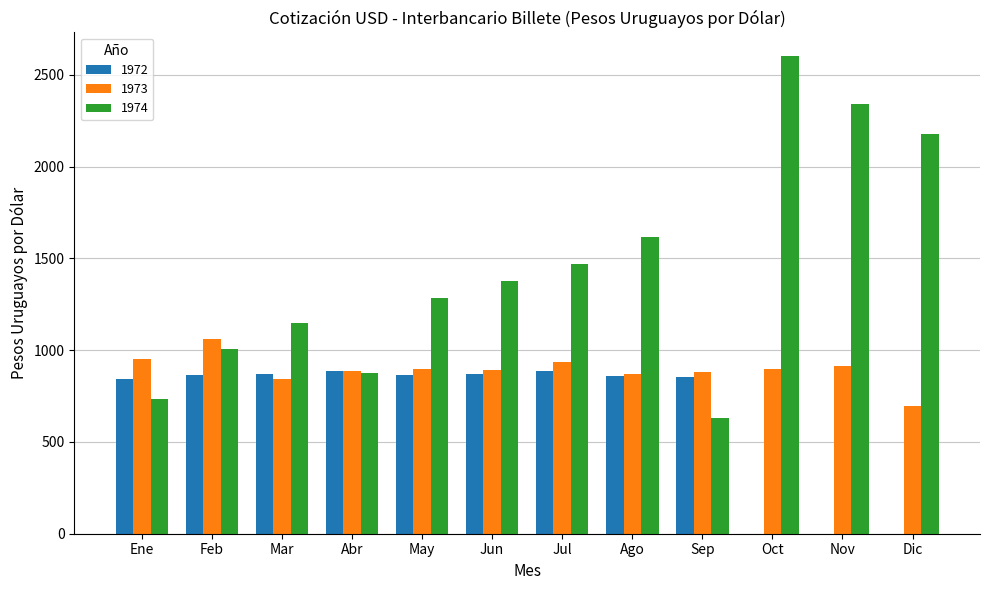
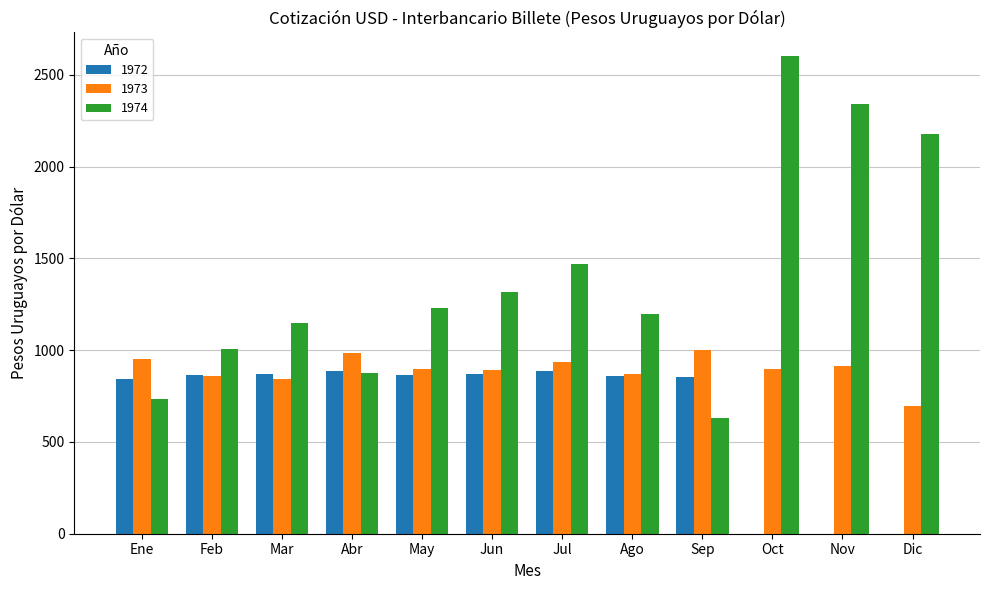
  {
    "1973": {
      "Ene": 950,
-     "Feb": 1060,
+     "Feb": 860,
      "Mar": 840,
-     "Abr": 890,
+     "Abr": 980,
      "May": 900,
      "Jun": 890,
      "Jul": 930,
      "Ago": 870,
-     "Sep": 880,
+     "Sep": 1000,
      "Oct": 890,
      "Nov": 910,
      "Dic": 690
    },
    "1974": {
      "Ene": 730,
      "Feb": 1010,
      "Mar": 1150,
      "Abr": 880,
-     "May": 1290,
-     "Jun": 1380,
+     "May": 1230,
+     "Jun": 1320,
      "Jul": 1470,
-     "Ago": 1620,
+     "Ago": 1200,
      "Sep": 630,
      "Oct": 2600,
      "Nov": 2340,
      "Dic": 2180
    }
  }
